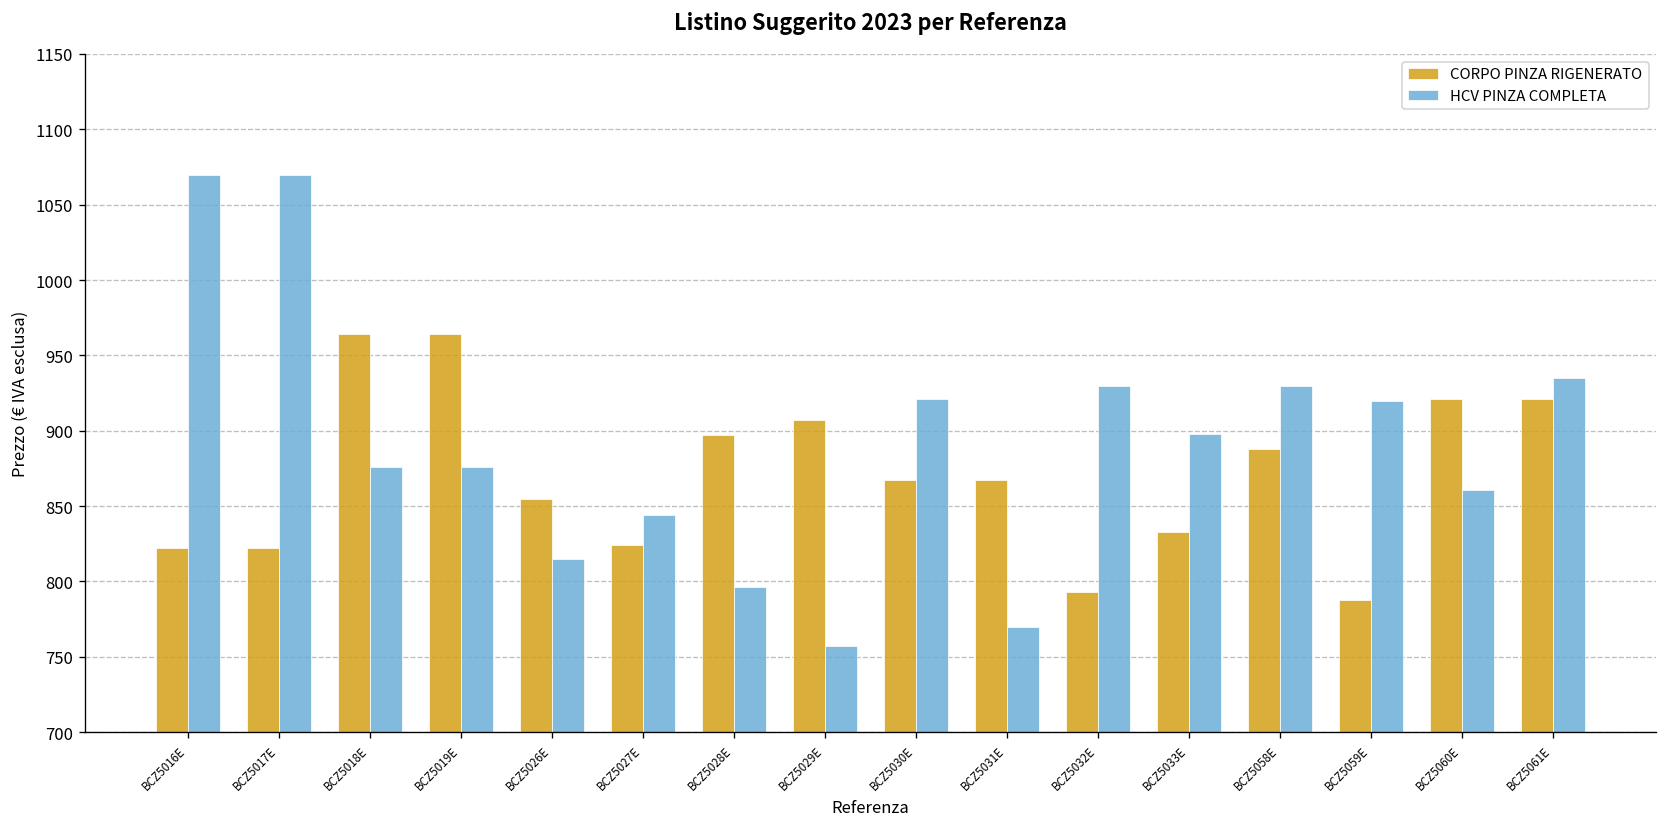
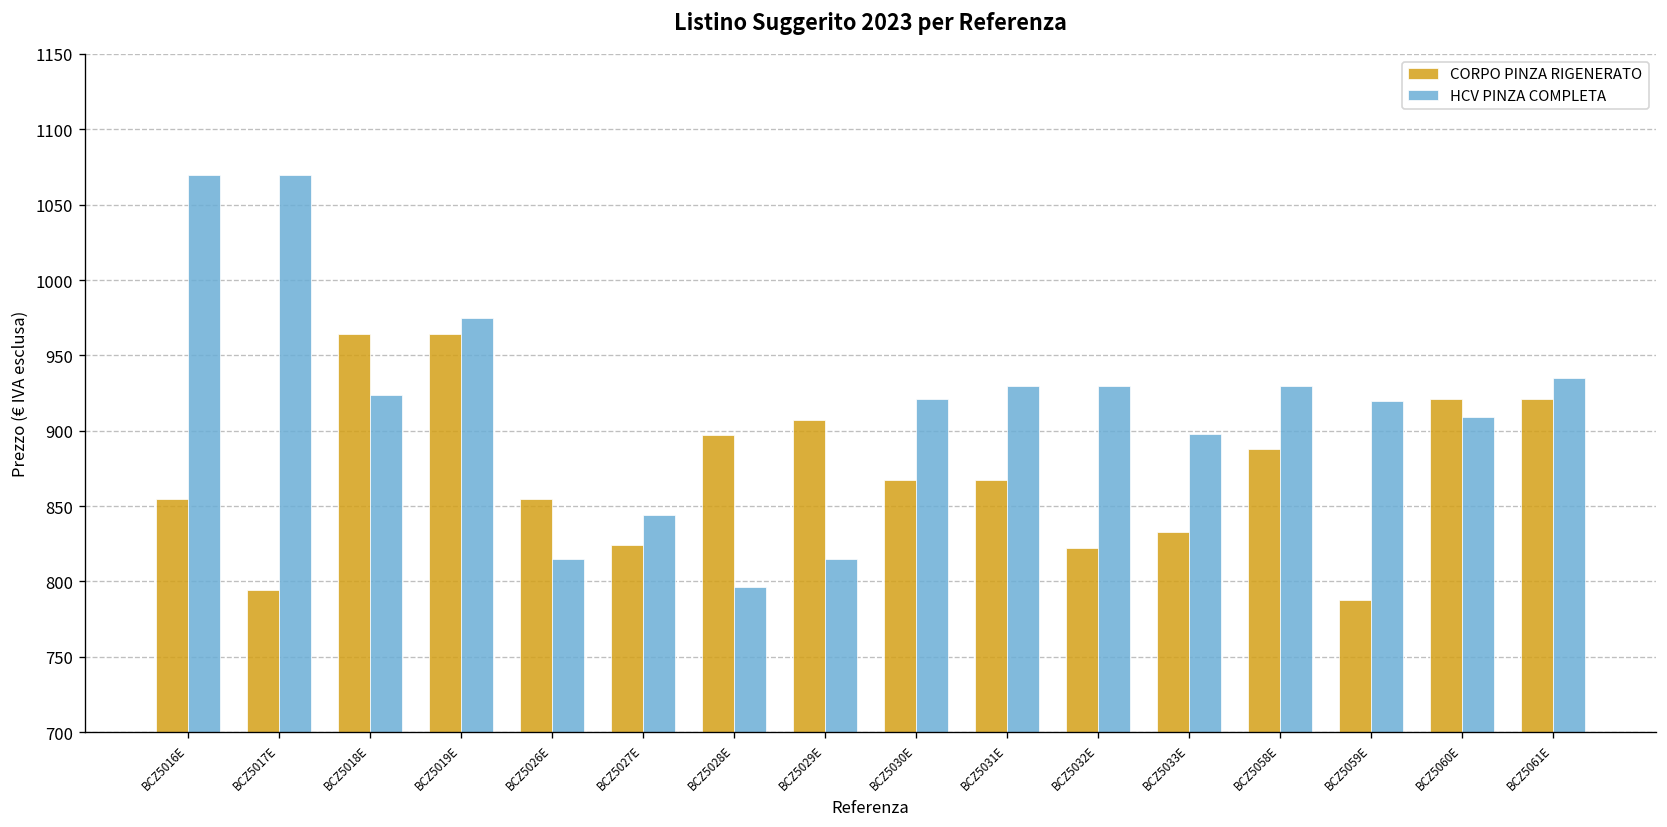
  {
    "CORPO PINZA RIGENERATO": {
-     "BCZ5016E": 822,
-     "BCZ5017E": 822,
+     "BCZ5016E": 855,
+     "BCZ5017E": 794,
      "BCZ5018E": 964,
      "BCZ5019E": 964,
      "BCZ5026E": 855,
      "BCZ5027E": 824,
      "BCZ5028E": 897,
      "BCZ5029E": 907,
      "BCZ5030E": 867,
      "BCZ5031E": 867,
-     "BCZ5032E": 793,
+     "BCZ5032E": 822,
      "BCZ5033E": 833,
      "BCZ5058E": 888,
      "BCZ5059E": 788,
      "BCZ5060E": 921,
      "BCZ5061E": 921
    },
    "HCV PINZA COMPLETA": {
      "BCZ5016E": 1070,
      "BCZ5017E": 1070,
-     "BCZ5018E": 876,
-     "BCZ5019E": 876,
+     "BCZ5018E": 924,
+     "BCZ5019E": 975,
      "BCZ5026E": 815,
      "BCZ5027E": 844,
      "BCZ5028E": 796,
-     "BCZ5029E": 757,
+     "BCZ5029E": 815,
      "BCZ5030E": 921,
-     "BCZ5031E": 770,
+     "BCZ5031E": 930,
      "BCZ5032E": 930,
      "BCZ5033E": 898,
      "BCZ5058E": 930,
      "BCZ5059E": 920,
-     "BCZ5060E": 861,
+     "BCZ5060E": 909,
      "BCZ5061E": 935
    }
  }
